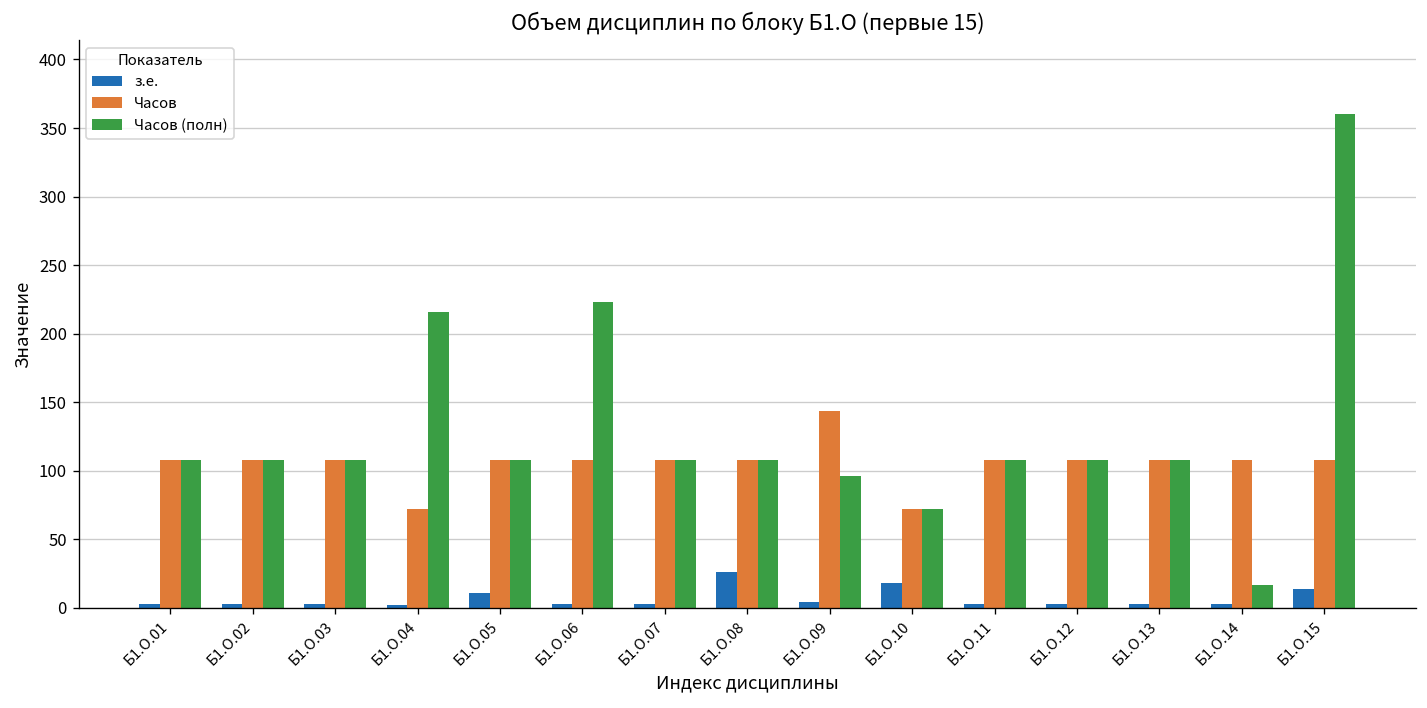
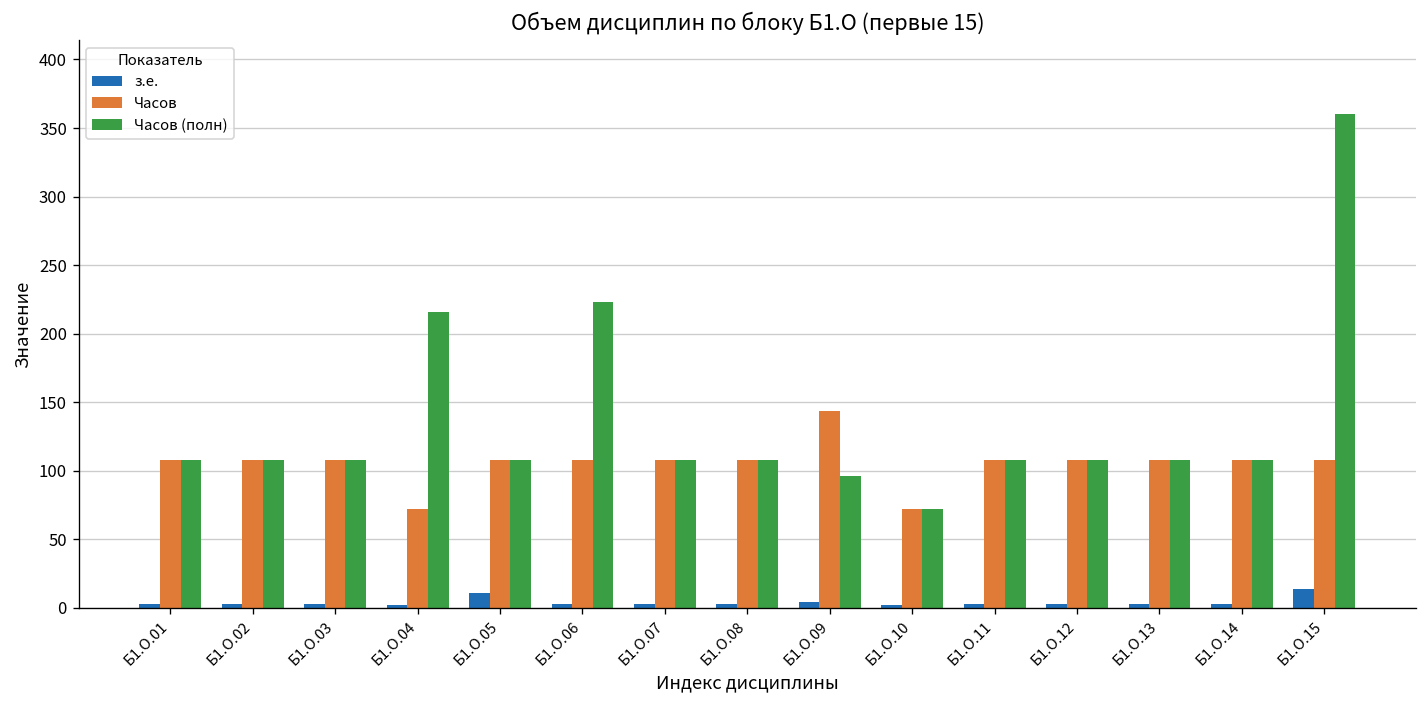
  {
    "з.е.": {
      "Б1.О.01": 3,
      "Б1.О.02": 3,
      "Б1.О.03": 3,
      "Б1.О.05": 11,
      "Б1.О.06": 3,
      "Б1.О.07": 3,
-     "Б1.О.08": 26,
+     "Б1.О.08": 3,
      "Б1.О.09": 4,
-     "Б1.О.10": 18,
+     "Б1.О.10": 2,
      "Б1.О.11": 3,
      "Б1.О.12": 3,
      "Б1.О.13": 3,
      "Б1.О.14": 3,
      "Б1.О.15": 14
    },
    "Часов": {
      "Б1.О.01": 108,
      "Б1.О.02": 108,
      "Б1.О.03": 108,
      "Б1.О.04": 72,
      "Б1.О.05": 108,
      "Б1.О.06": 108,
      "Б1.О.07": 108,
      "Б1.О.08": 108,
      "Б1.О.09": 144,
      "Б1.О.10": 72,
      "Б1.О.11": 108,
      "Б1.О.12": 108,
      "Б1.О.13": 108,
      "Б1.О.14": 108,
      "Б1.О.15": 108
    },
    "Часов (полн)": {
      "Б1.О.01": 108,
      "Б1.О.02": 108,
      "Б1.О.03": 108,
      "Б1.О.04": 216,
      "Б1.О.05": 108,
      "Б1.О.06": 223,
      "Б1.О.07": 108,
      "Б1.О.08": 108,
      "Б1.О.09": 96,
      "Б1.О.10": 72,
      "Б1.О.11": 108,
      "Б1.О.12": 108,
      "Б1.О.13": 108,
-     "Б1.О.14": 17,
+     "Б1.О.14": 108,
      "Б1.О.15": 360
    }
  }
